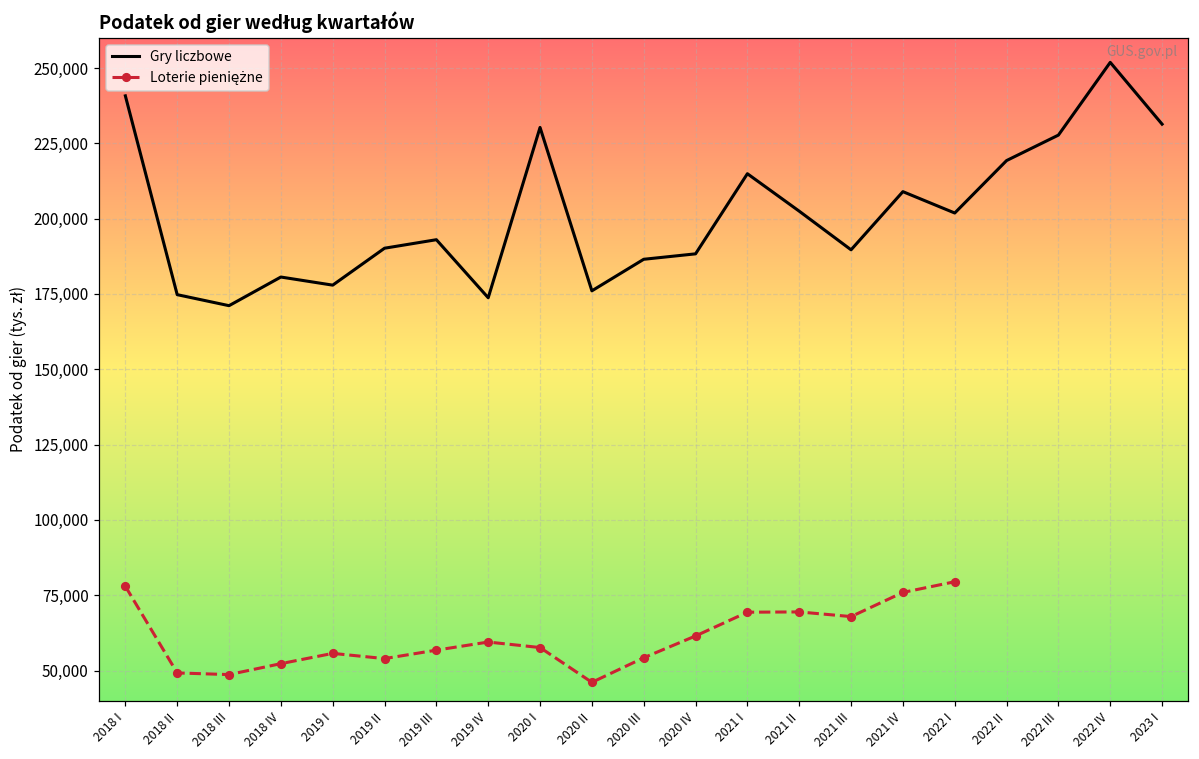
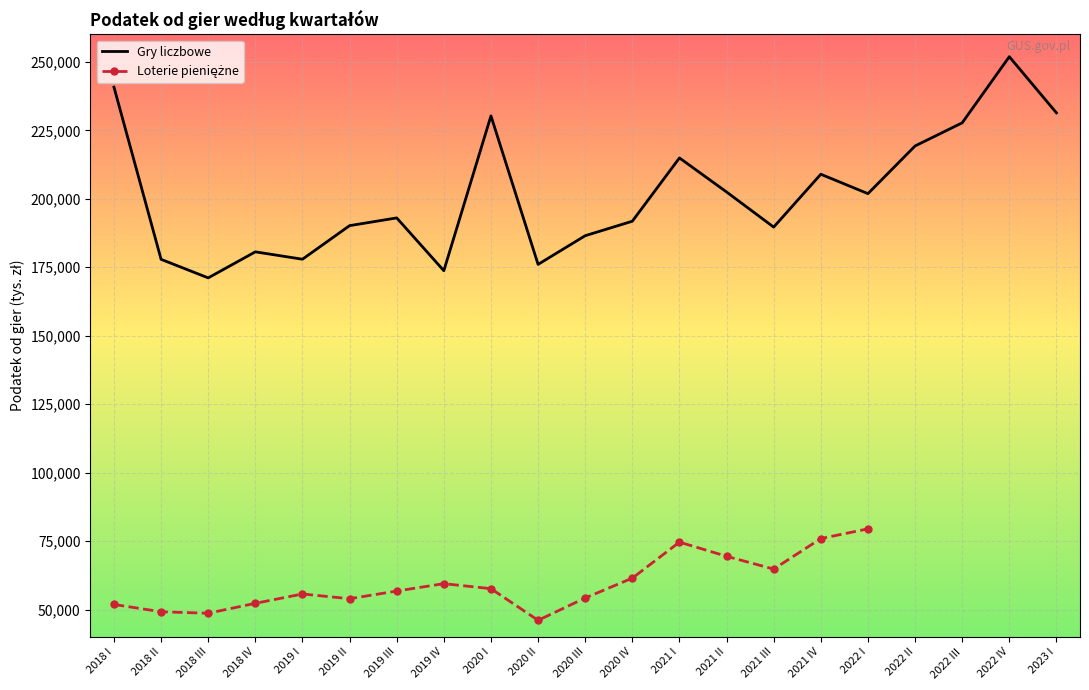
  {
    "Gry liczbowe": {
      "2018 I": "241,000",
-     "2018 II": "175,000",
+     "2018 II": "178,000",
      "2018 III": "171,000",
      "2018 IV": "181,000",
      "2019 I": "178,000",
      "2019 II": "190,000",
      "2019 III": "193,000",
      "2019 IV": "174,000",
      "2020 I": "230,000",
      "2020 II": "176,000",
      "2020 III": "187,000",
-     "2020 IV": "188,000",
+     "2020 IV": "192,000",
      "2021 I": "215,000",
      "2021 II": "202,000",
      "2021 III": "190,000",
      "2021 IV": "209,000",
      "2022 I": "202,000",
      "2022 II": "219,000",
      "2022 III": "228,000",
      "2022 IV": "252,000",
      "2023 I": "231,000"
    },
    "Loterie pieniężne": {
-     "2018 I": "78,000",
+     "2018 I": "52,000",
      "2018 II": "49,000",
      "2018 III": "49,000",
      "2018 IV": "52,000",
      "2019 I": "56,000",
      "2019 II": "54,000",
      "2019 III": "57,000",
      "2019 IV": "59,000",
      "2020 I": "58,000",
      "2020 II": "46,000",
      "2020 III": "54,000",
      "2020 IV": "61,000",
-     "2021 I": "69,000",
+     "2021 I": "75,000",
      "2021 II": "69,000",
-     "2021 III": "68,000",
+     "2021 III": "65,000",
      "2021 IV": "76,000",
      "2022 I": "79,000"
    }
  }
